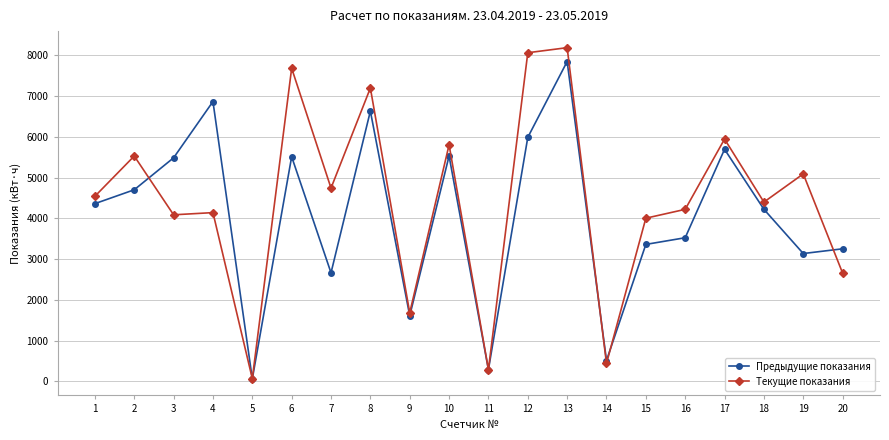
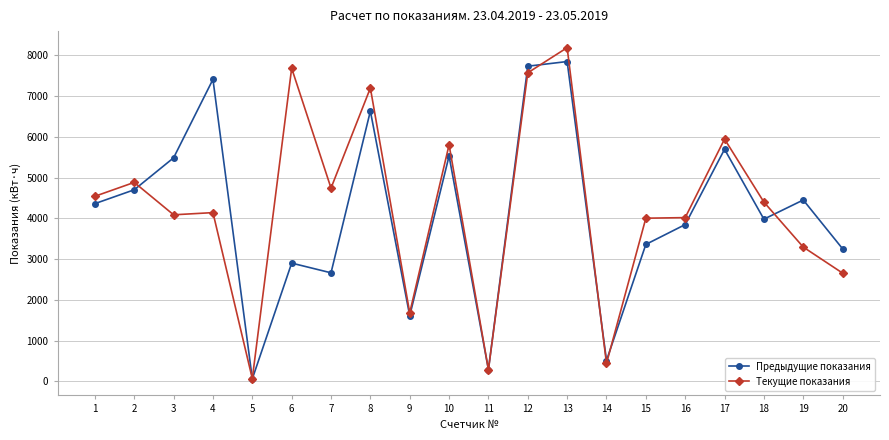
  {
    "Предыдущие показания": {
      "1": 4400,
      "2": 4700,
      "3": 5500,
-     "4": 6900,
-     "6": 5500,
+     "4": 7400,
+     "6": 2900,
      "7": 2700,
      "8": 6600,
      "9": 1600,
      "10": 5500,
-     "12": 6000,
+     "12": 7700,
      "13": 7900,
      "14": 500,
      "15": 3400,
-     "16": 3500,
+     "16": 3800,
      "17": 5700,
-     "18": 4200,
-     "19": 3100,
+     "18": 4000,
+     "19": 4500,
      "20": 3300
    },
    "Текущие показания": {
      "1": 4500,
-     "2": 5500,
+     "2": 4900,
      "3": 4100,
      "4": 4100,
      "6": 7700,
      "7": 4700,
      "8": 7200,
      "9": 1700,
      "10": 5800,
-     "12": 8100,
+     "12": 7600,
      "13": 8200,
      "14": 400,
      "15": 4000,
-     "16": 4200,
+     "16": 4000,
      "17": 5900,
      "18": 4400,
-     "19": 5100,
+     "19": 3300,
      "20": 2700
    }
  }
